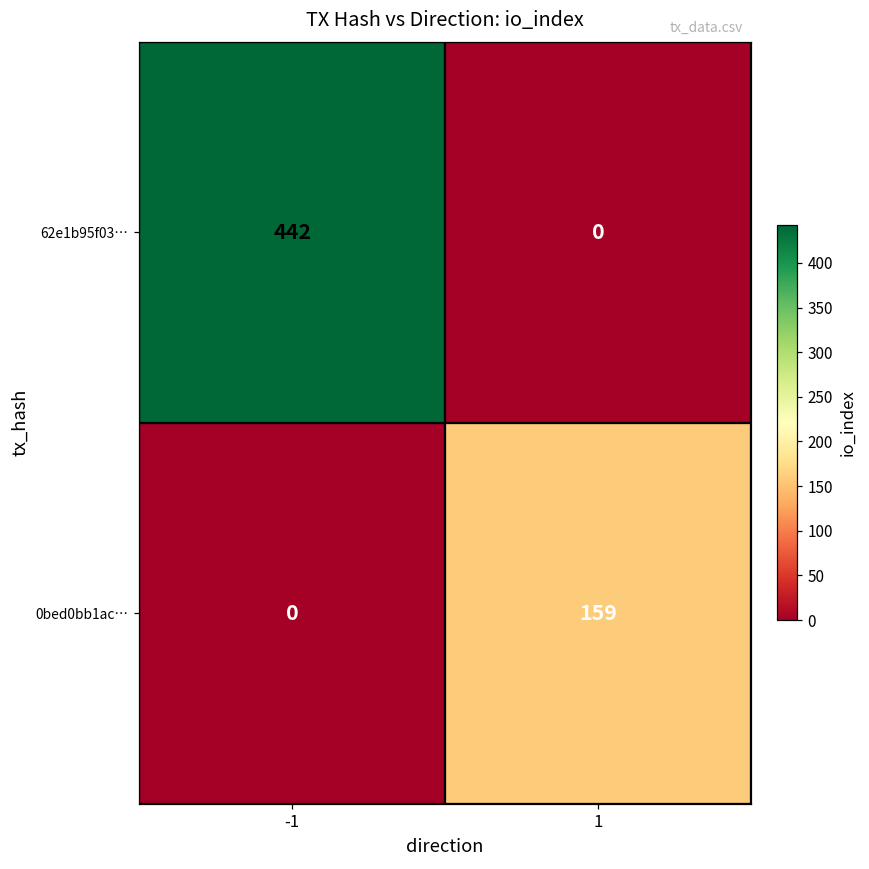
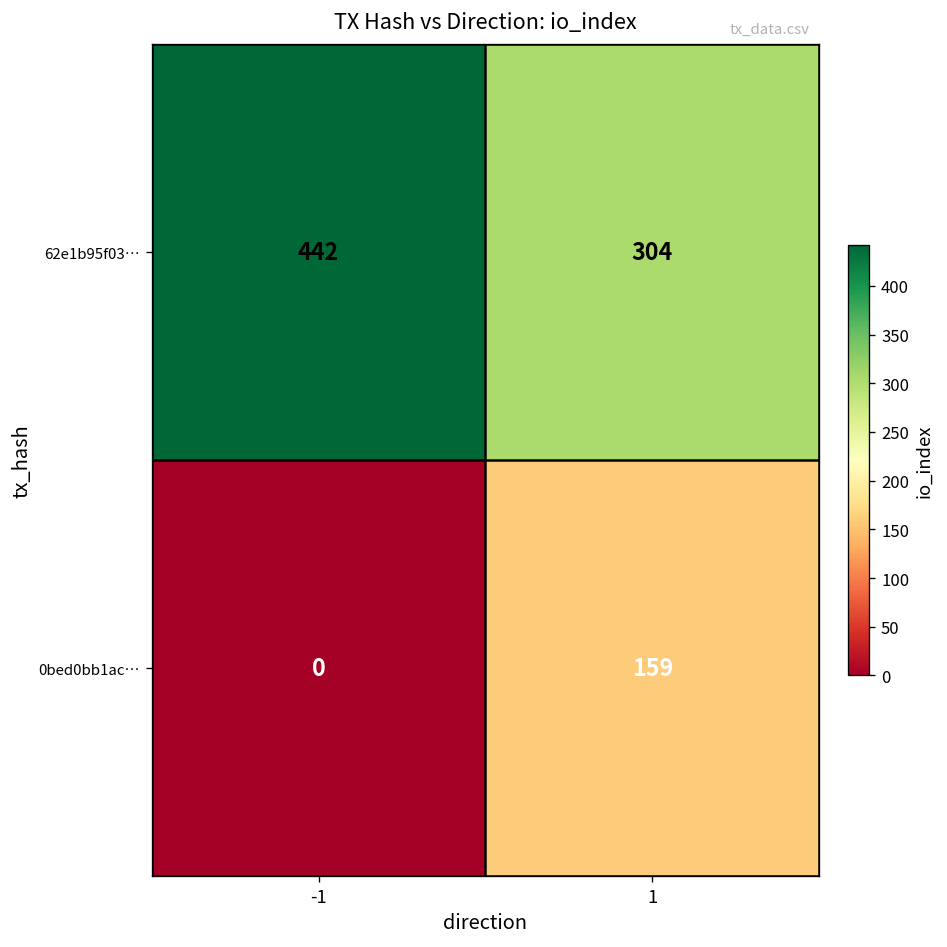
  {
    "62e1b95f03…": {
      "-1": 442,
-     "1": 0
+     "1": 304
    },
    "0bed0bb1ac…": {
      "-1": 0,
      "1": 159
    }
  }
